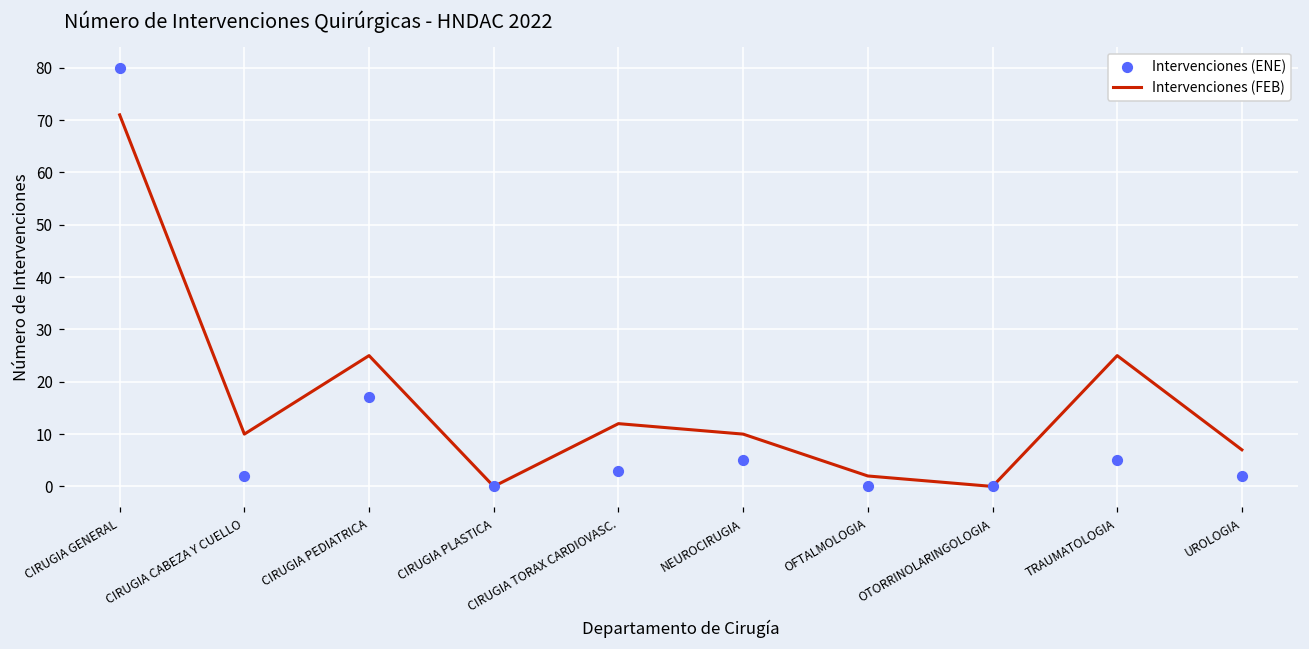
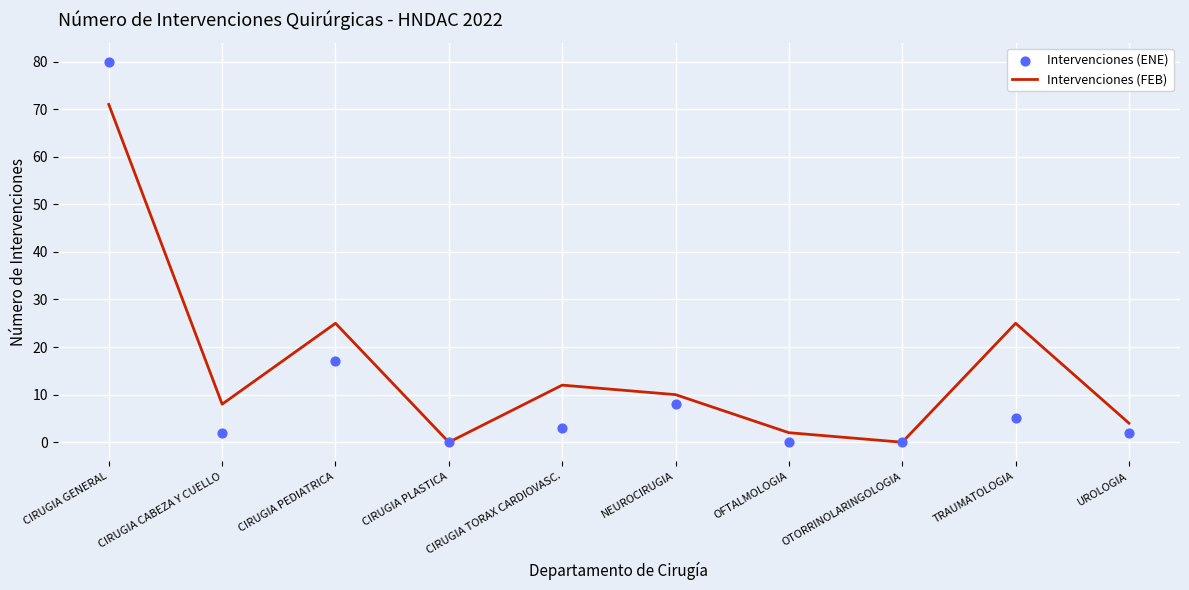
  {
    "Intervenciones (FEB)": {
      "CIRUGIA GENERAL": 71,
-     "CIRUGIA CABEZA Y CUELLO": 10,
+     "CIRUGIA CABEZA Y CUELLO": 8,
      "CIRUGIA PEDIATRICA": 25,
      "CIRUGIA TORAX CARDIOVASC.": 12,
      "NEUROCIRUGIA": 10,
      "OFTALMOLOGIA": 2,
      "TRAUMATOLOGIA": 25,
-     "UROLOGIA": 7
+     "UROLOGIA": 4
    },
    "Intervenciones (ENE)": {
-     "NEUROCIRUGIA": 5
+     "NEUROCIRUGIA": 8
    }
  }
